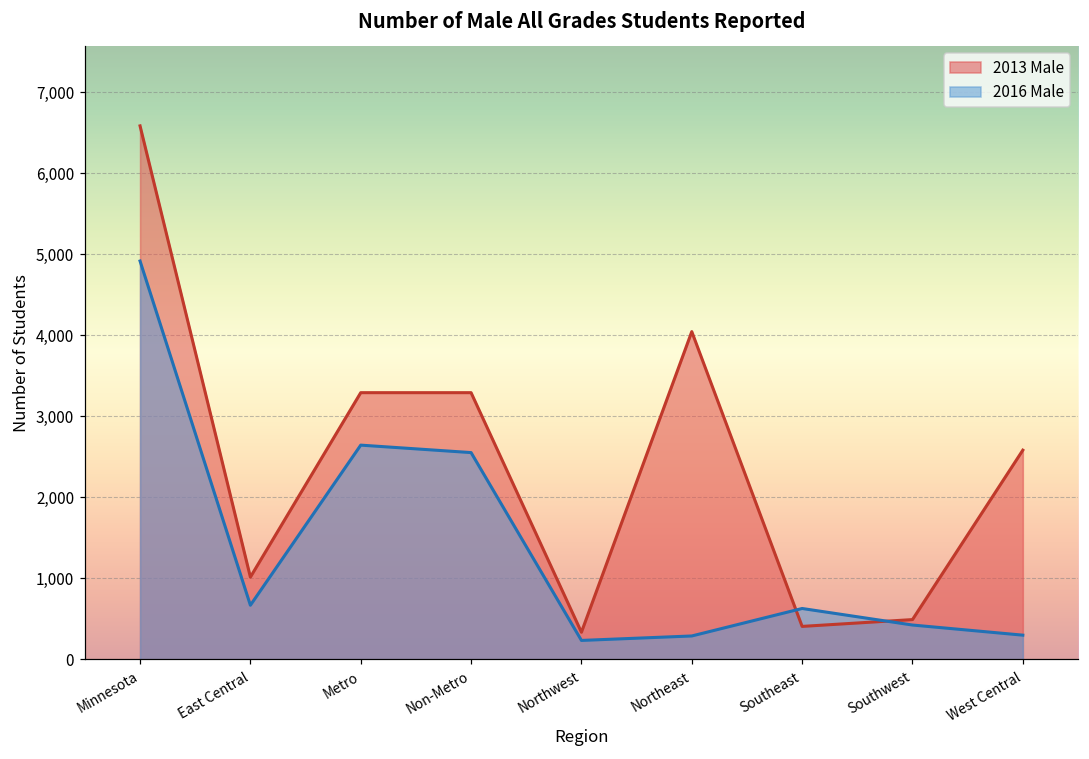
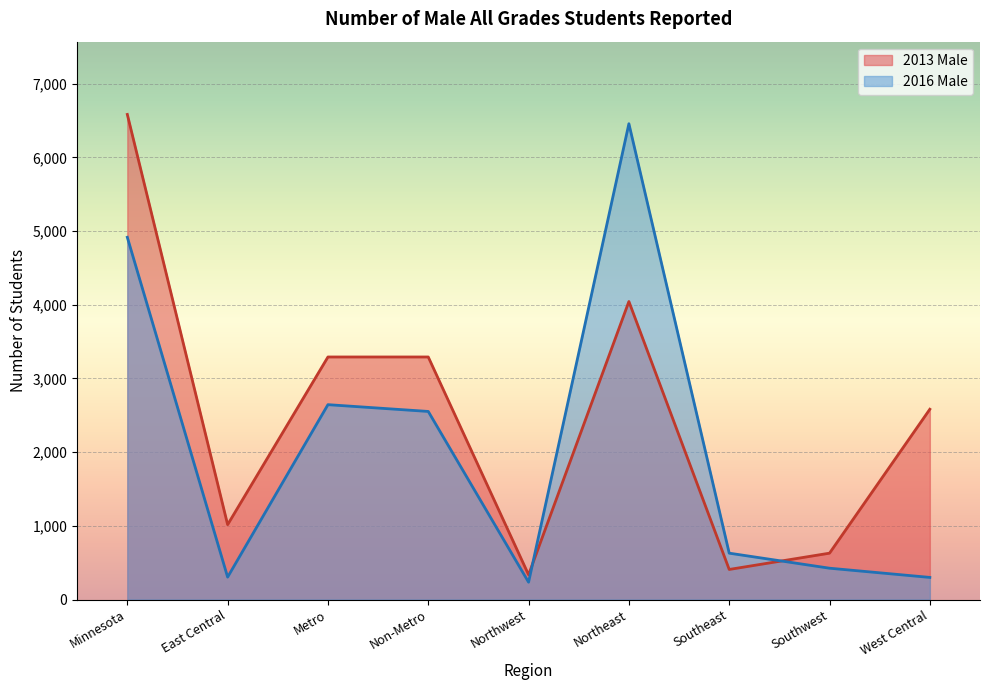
  {
    "2013 Male": {
      "Minnesota": "6,600",
      "East Central": "1,000",
      "Metro": "3,300",
      "Non-Metro": "3,300",
      "Northwest": "300",
      "Northeast": "4,000",
      "Southeast": "400",
-     "Southwest": "500",
+     "Southwest": "600",
      "West Central": "2,600"
    },
    "2016 Male": {
      "Minnesota": "4,900",
-     "East Central": "700",
+     "East Central": "300",
      "Metro": "2,600",
      "Non-Metro": "2,600",
      "Northwest": "200",
-     "Northeast": "300",
+     "Northeast": "6,500",
      "Southeast": "600",
      "Southwest": "400",
      "West Central": "300"
    }
  }
